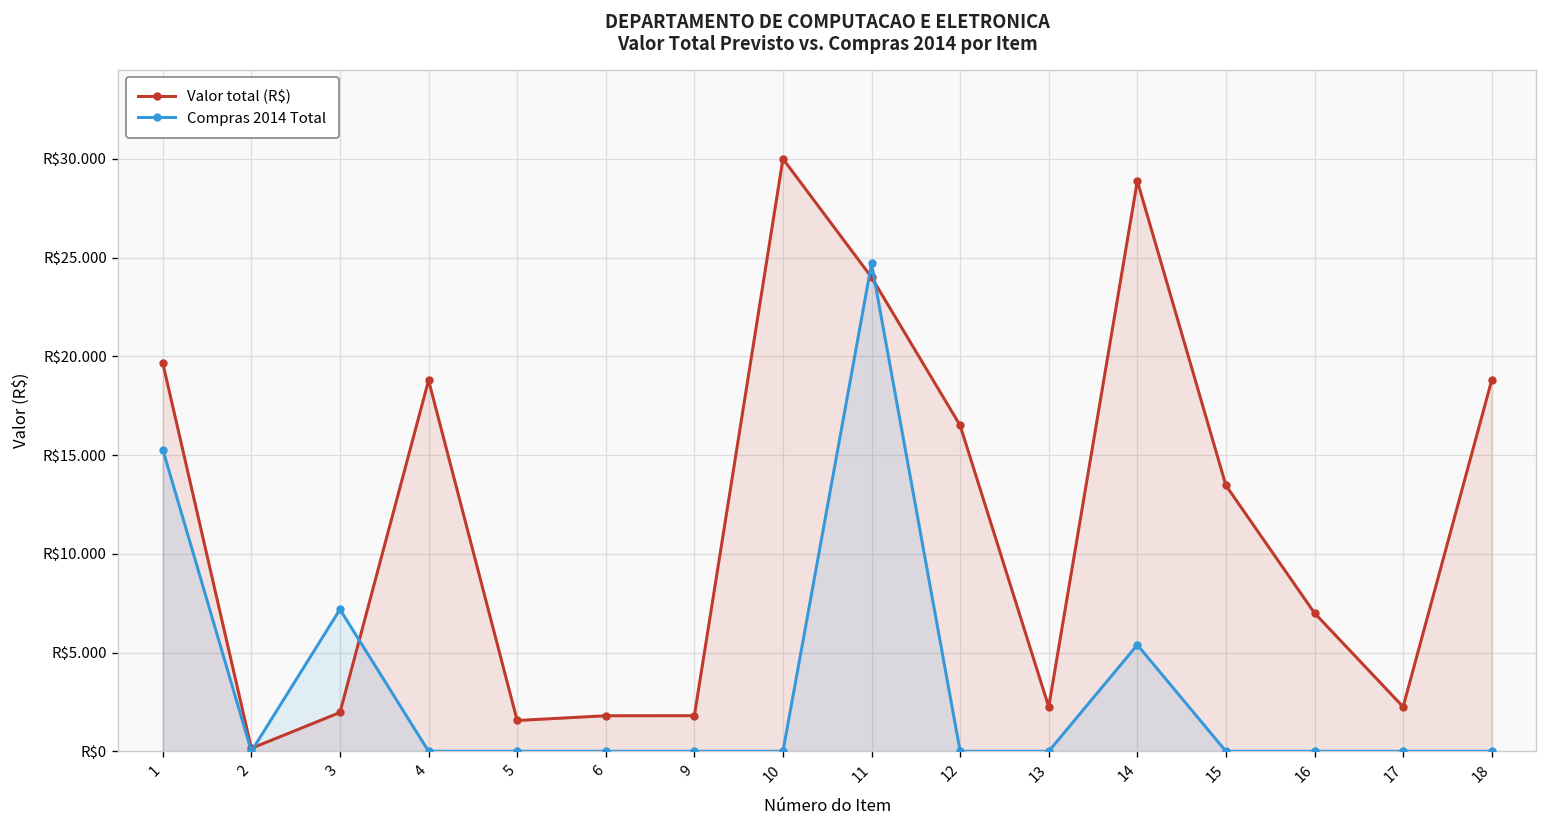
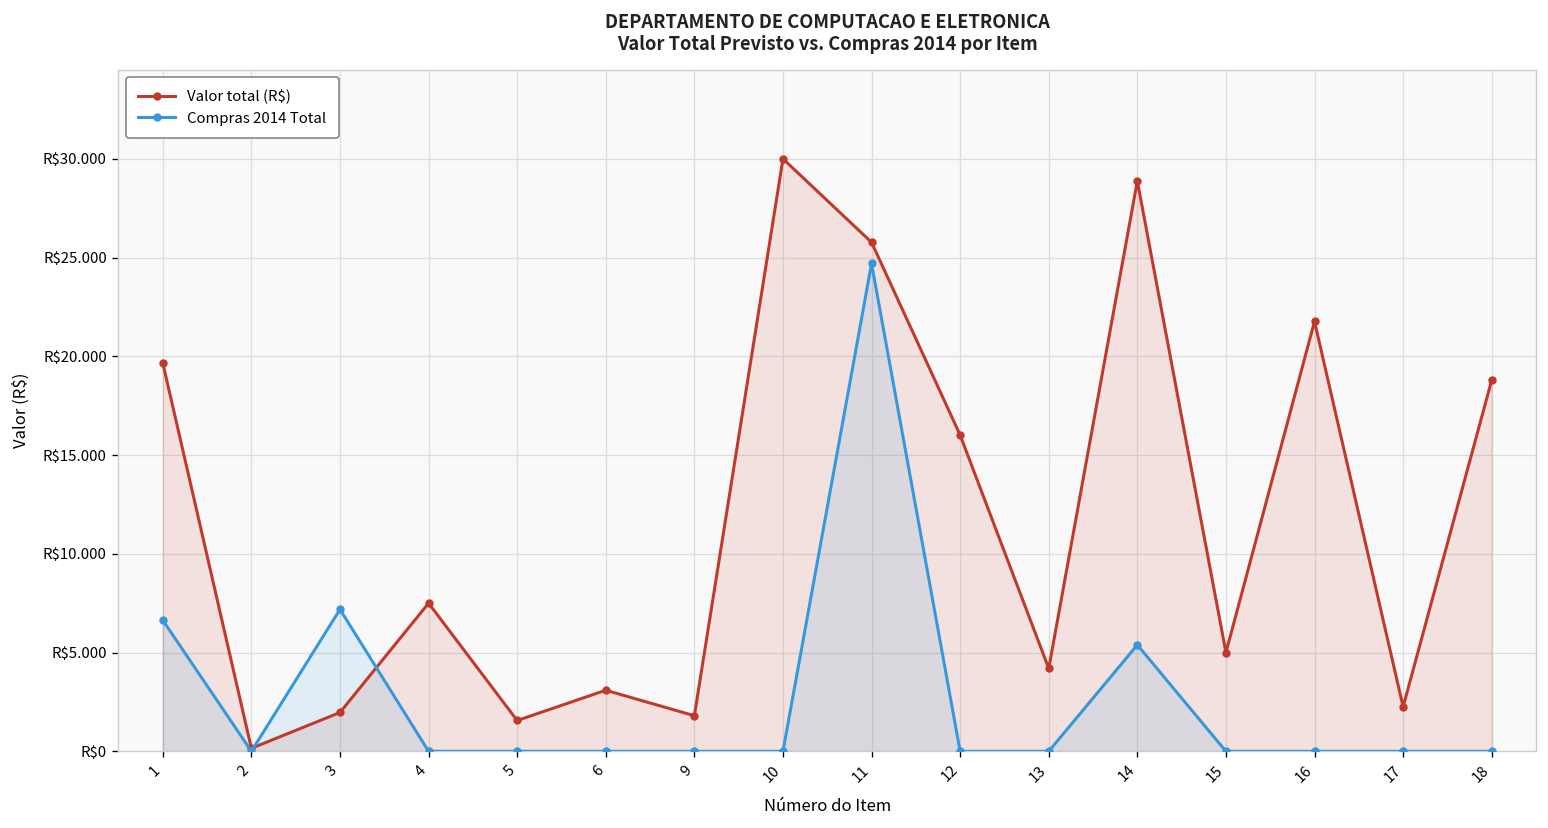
  {
    "Valor total (R$)": {
      "1": "R$19.7",
      "3": "R$2.0",
-     "4": "R$18.8",
+     "4": "R$7.5",
      "5": "R$1.6",
-     "6": "R$1.8",
+     "6": "R$3.1",
      "9": "R$1.8",
      "10": "R$30.0",
-     "11": "R$24.0",
-     "12": "R$16.5",
-     "13": "R$2.3",
+     "11": "R$25.8",
+     "12": "R$16.0",
+     "13": "R$4.2",
      "14": "R$28.9",
-     "15": "R$13.5",
-     "16": "R$7.0",
+     "15": "R$5.0",
+     "16": "R$21.8",
      "17": "R$2.3",
      "18": "R$18.8"
    },
    "Compras 2014 Total": {
-     "1": "R$15.3",
+     "1": "R$6.6",
      "3": "R$7.2",
      "4": "R$0.0",
      "5": "R$0.0",
      "6": "R$0.0",
      "9": "R$0.0",
      "10": "R$0.0",
      "11": "R$24.7",
      "12": "R$0.0",
      "13": "R$0.0",
      "14": "R$5.4",
      "15": "R$0.0",
      "16": "R$0.0",
      "17": "R$0.0",
      "18": "R$0.0"
    }
  }
